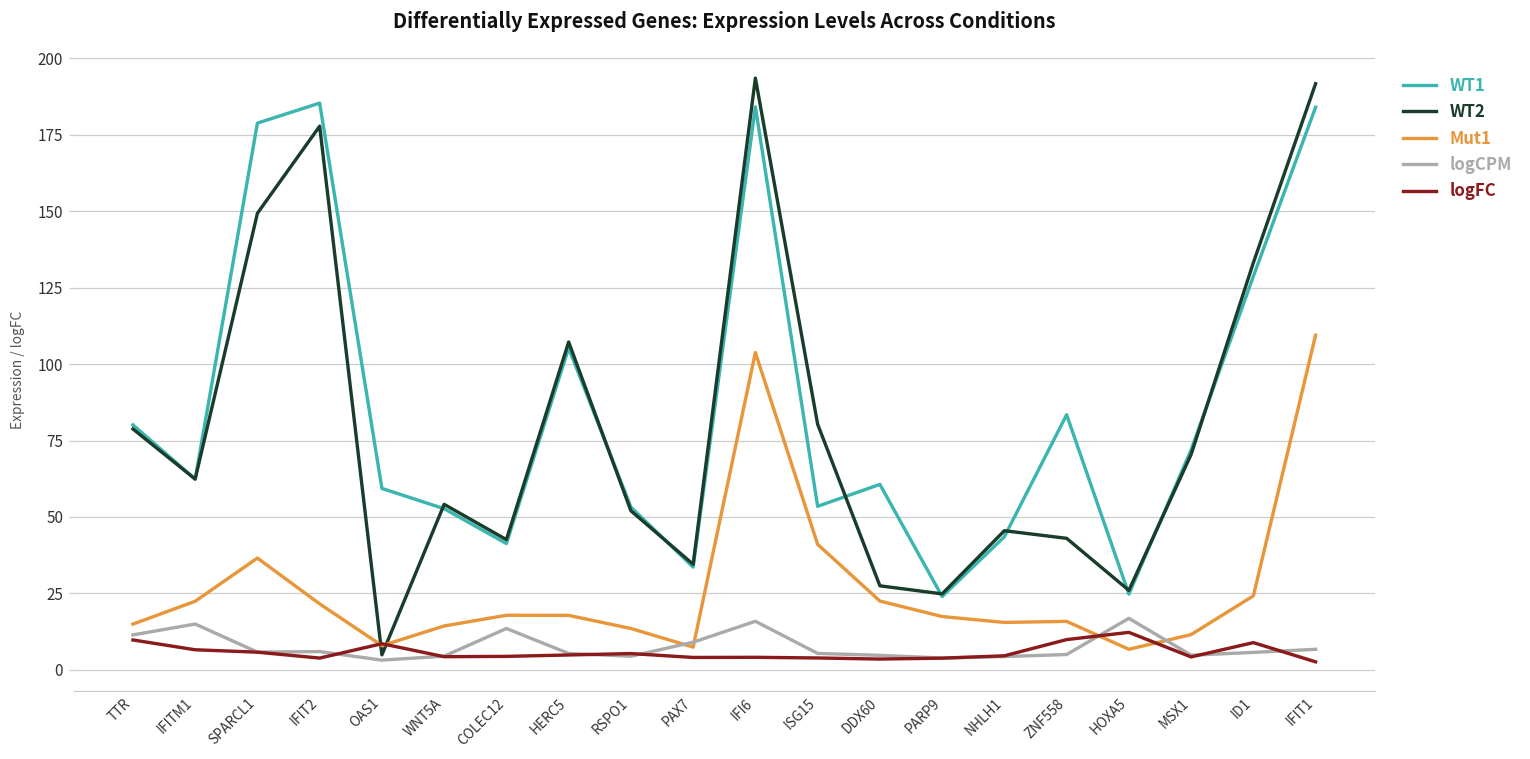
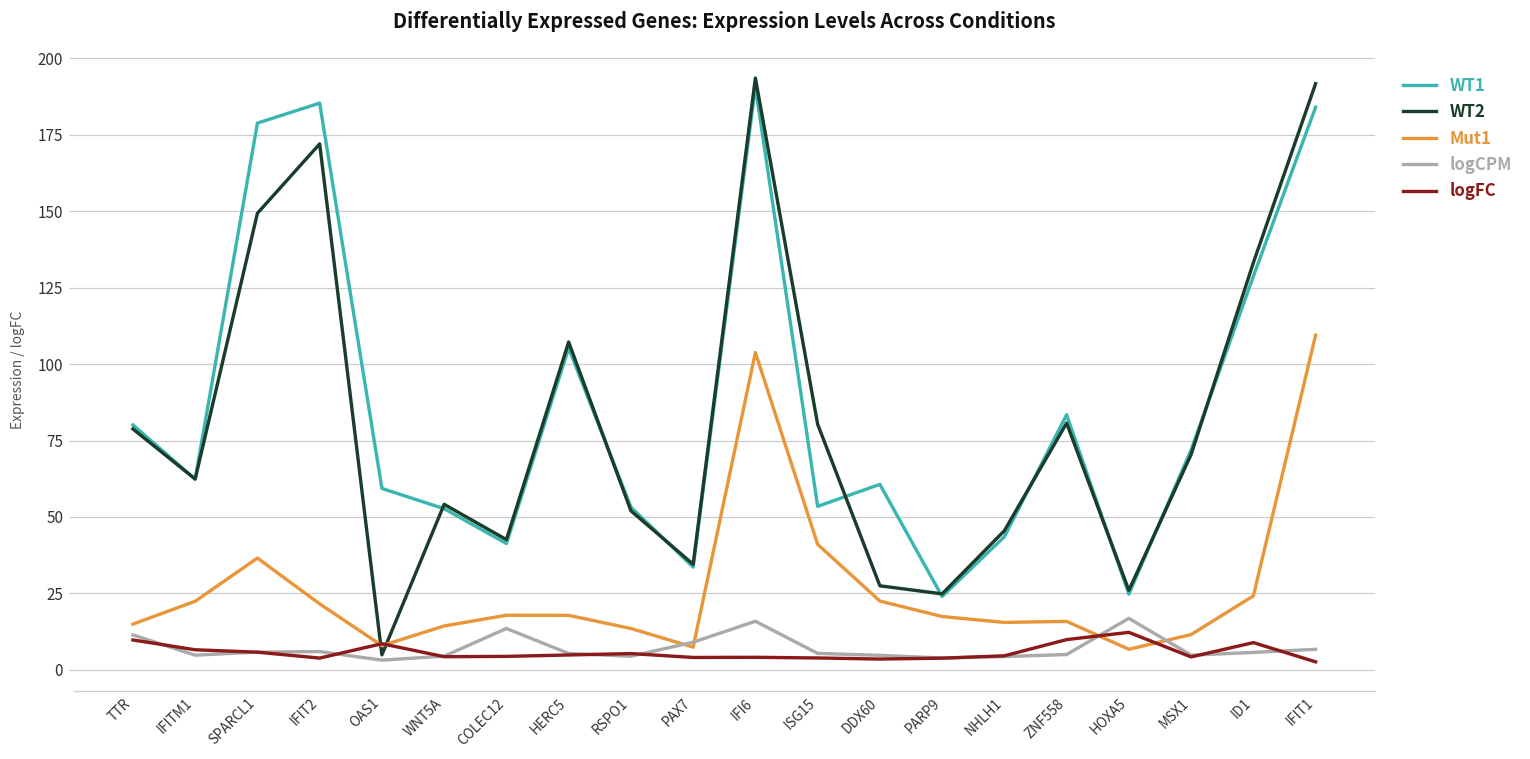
  {
    "WT1": {
      "TTR": 80,
      "SPARCL1": 179,
      "IFIT2": 185,
      "OAS1": 59,
      "WNT5A": 53,
      "COLEC12": 41,
      "HERC5": 105,
      "RSPO1": 53,
      "PAX7": 34,
-     "IFI6": 184,
+     "IFI6": 191,
      "ISG15": 53,
      "DDX60": 61,
      "NHLH1": 44,
      "ZNF558": 83,
      "HOXA5": 25,
      "MSX1": 72,
      "ID1": 129,
      "IFIT1": 184
    },
    "WT2": {
      "TTR": 79,
      "SPARCL1": 149,
-     "IFIT2": 178,
+     "IFIT2": 172,
      "OAS1": 5,
      "WNT5A": 54,
      "COLEC12": 43,
      "HERC5": 107,
      "RSPO1": 52,
      "PAX7": 35,
      "IFI6": 194,
      "ISG15": 80,
      "DDX60": 28,
      "NHLH1": 46,
-     "ZNF558": 43,
+     "ZNF558": 81,
      "HOXA5": 26,
      "MSX1": 70,
      "ID1": 133,
      "IFIT1": 192
    },
    "Mut1": {
      "TTR": 15,
      "IFITM1": 22,
      "SPARCL1": 37,
      "IFIT2": 22,
      "WNT5A": 14,
      "COLEC12": 18,
      "HERC5": 18,
      "RSPO1": 14,
      "PAX7": 7,
      "IFI6": 104,
      "ISG15": 41,
      "DDX60": 23,
      "PARP9": 17,
      "NHLH1": 16,
      "ZNF558": 16,
      "HOXA5": 7,
      "MSX1": 12,
      "ID1": 24,
      "IFIT1": 109
    },
    "logCPM": {
      "TTR": 11,
-     "IFITM1": 15,
+     "IFITM1": 5,
      "IFIT2": 6,
      "OAS1": 3,
      "COLEC12": 14,
      "PAX7": 9,
      "IFI6": 16,
      "ISG15": 5,
      "DDX60": 5,
      "ZNF558": 5,
      "HOXA5": 17,
      "ID1": 6,
      "IFIT1": 7
    },
    "logFC": {
      "TTR": 10,
      "IFITM1": 7,
      "IFIT2": 4,
      "COLEC12": 4,
      "PAX7": 4,
      "IFI6": 4,
      "ISG15": 4,
      "DDX60": 4,
      "ZNF558": 10,
      "HOXA5": 12,
      "ID1": 9,
      "IFIT1": 3
    }
  }
